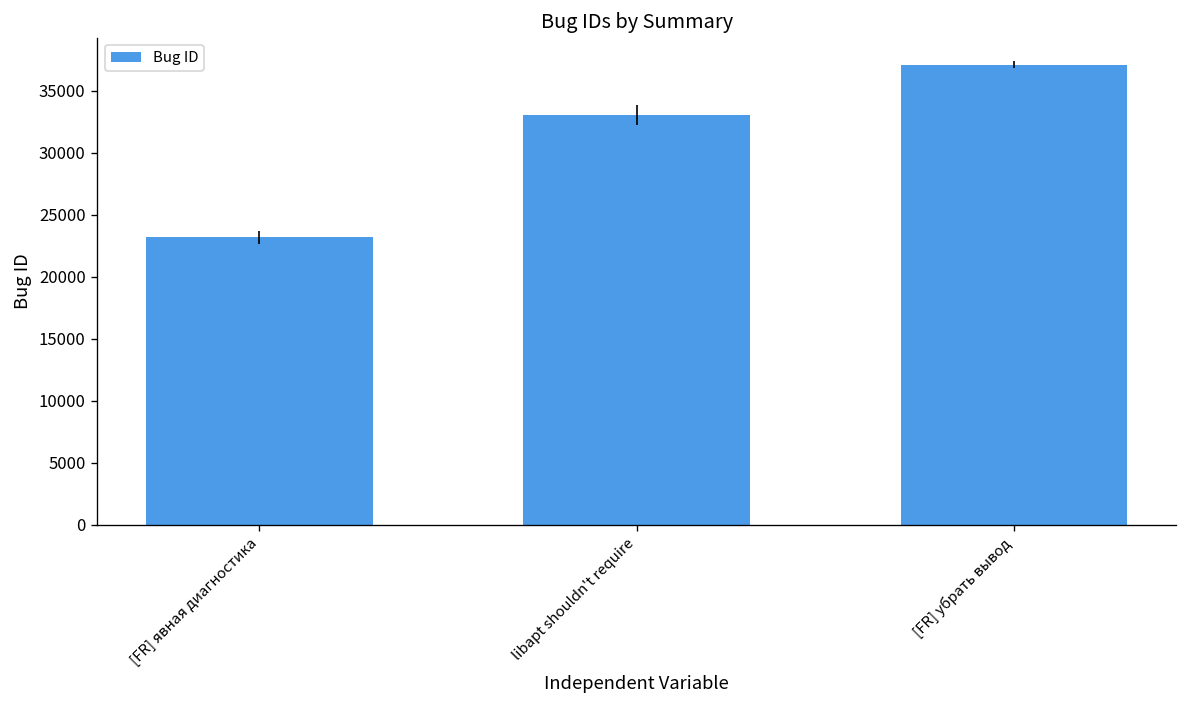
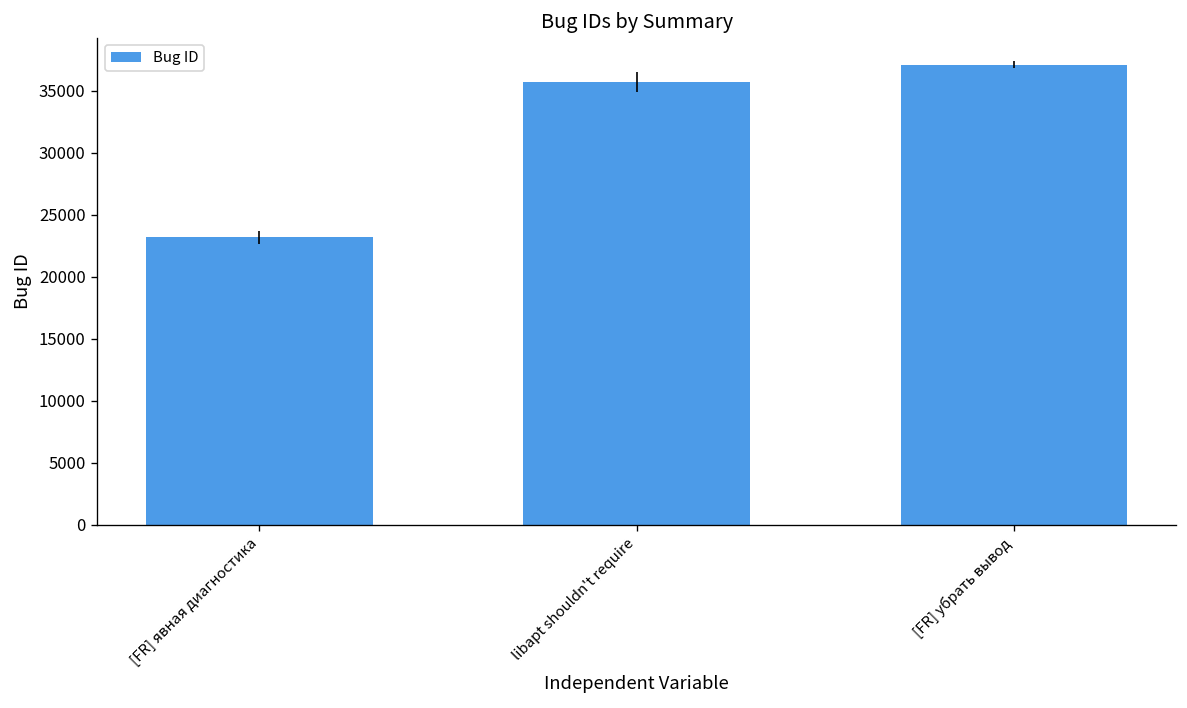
  {
    "[FR] явная диагностика": 23200,
-   "libapt shouldn't require": 33000,
+   "libapt shouldn't require": 35700,
    "[FR] убрать вывод": 37100
  }
